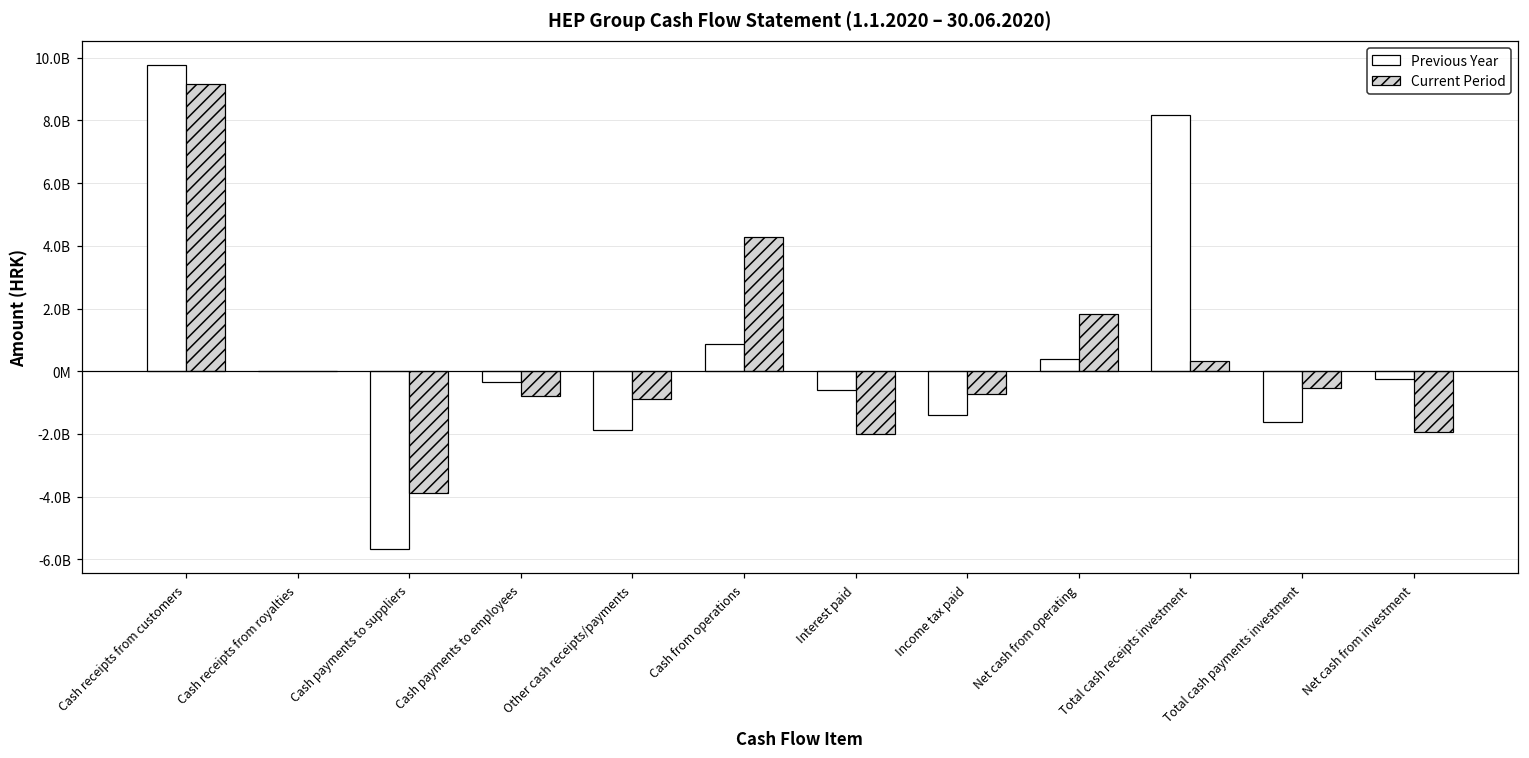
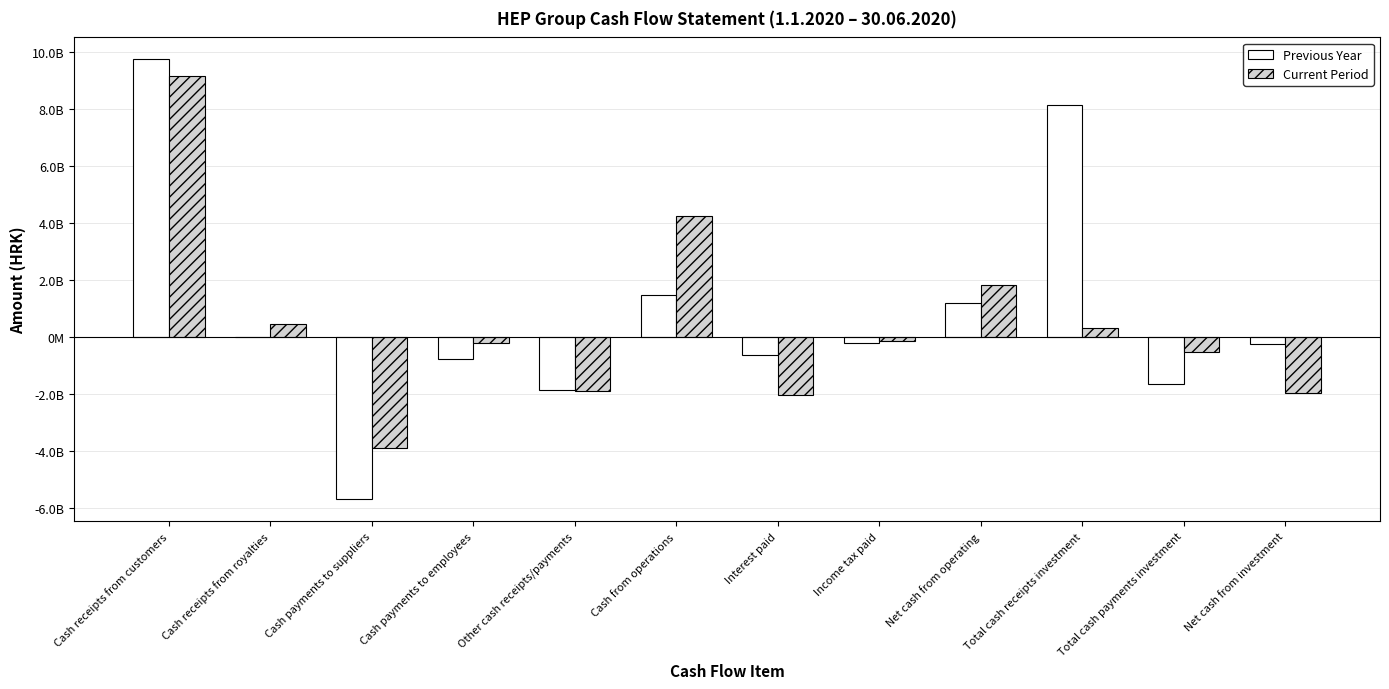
  {
    "Previous Year": {
      "Cash receipts from customers": 9800000000,
      "Cash payments to suppliers": -5700000000,
-     "Cash payments to employees": -300000000,
+     "Cash payments to employees": -700000000,
      "Other cash receipts/payments": -1900000000,
-     "Cash from operations": 900000000,
+     "Cash from operations": 1500000000,
      "Interest paid": -600000000,
-     "Income tax paid": -1400000000,
-     "Net cash from operating": 400000000,
+     "Income tax paid": -200000000,
+     "Net cash from operating": 1200000000,
      "Total cash receipts investment": 8200000000,
      "Total cash payments investment": -1600000000,
      "Net cash from investment": -200000000
    },
    "Current Period": {
      "Cash receipts from customers": 9200000000,
-     "Cash receipts from royalties": 0,
+     "Cash receipts from royalties": 500000000,
      "Cash payments to suppliers": -3900000000,
-     "Cash payments to employees": -800000000,
-     "Other cash receipts/payments": -900000000,
+     "Cash payments to employees": -200000000,
+     "Other cash receipts/payments": -1900000000,
      "Cash from operations": 4300000000,
      "Interest paid": -2000000000,
-     "Income tax paid": -700000000,
+     "Income tax paid": -100000000,
      "Net cash from operating": 1800000000,
      "Total cash receipts investment": 300000000,
      "Total cash payments investment": -500000000,
      "Net cash from investment": -1900000000
    }
  }
